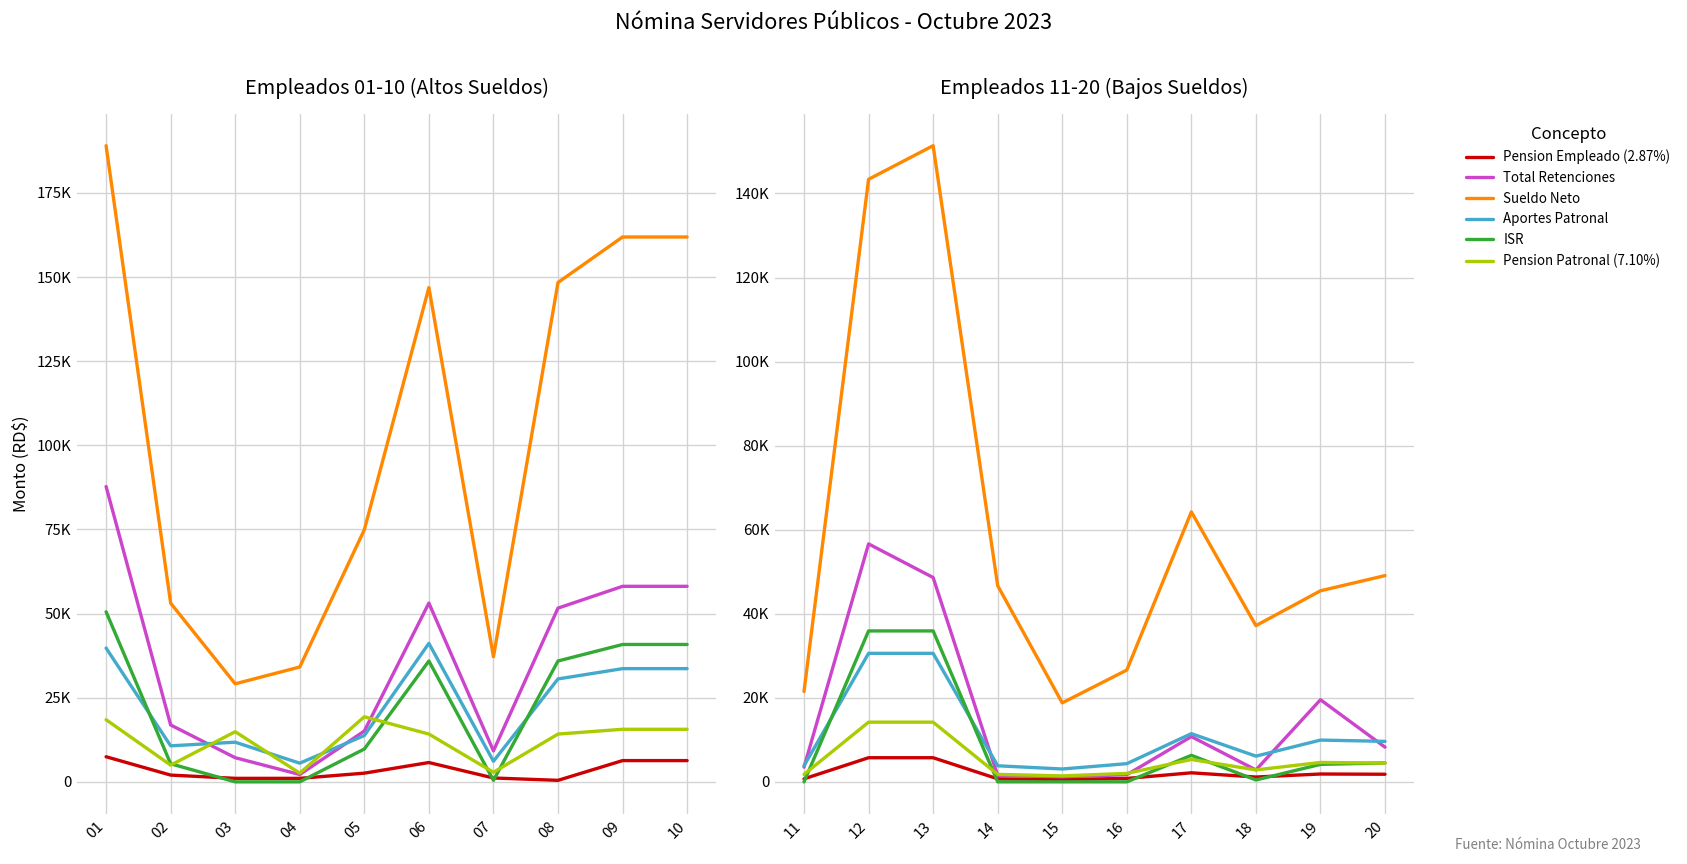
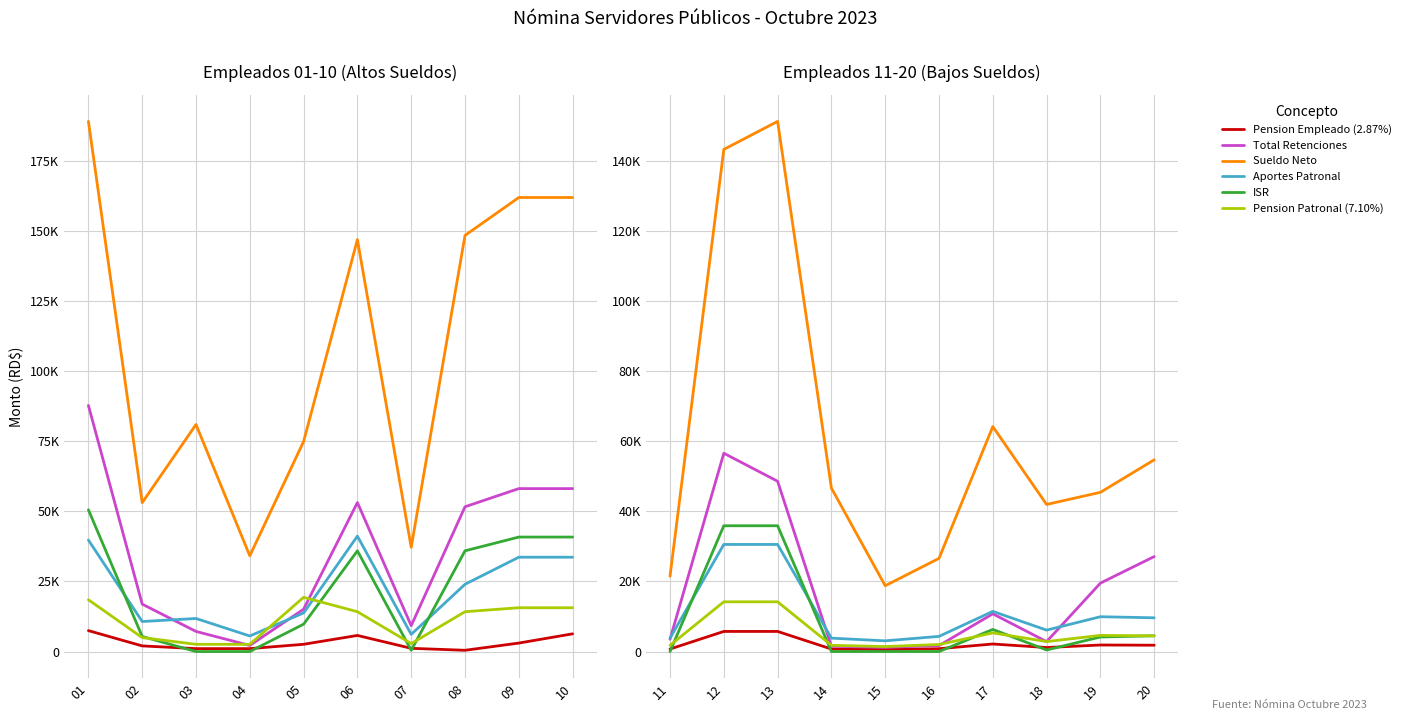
  {
    "Empleados 01-10 (Altos Sueldos)": {
      "Pension Empleado (2.87%)": {
        "01": 7000,
        "02": 2000,
        "03": 1000,
        "04": 1000,
        "05": 3000,
        "06": 6000,
        "08": 0,
-       "09": 6000,
+       "09": 3000,
        "10": 6000
      },
      "Total Retenciones": {
        "01": 88000,
        "02": 17000,
        "03": 7000,
        "05": 15000,
        "06": 53000,
        "07": 9000,
        "08": 52000,
        "09": 58000,
        "10": 58000
      },
      "Sueldo Neto": {
        "01": 189000,
        "02": 53000,
-       "03": 29000,
+       "03": 81000,
        "04": 34000,
        "05": 75000,
        "06": 147000,
        "07": 37000,
        "08": 148000,
        "09": 162000,
        "10": 162000
      },
      "Aportes Patronal": {
        "01": 40000,
        "02": 11000,
        "03": 12000,
        "04": 6000,
        "05": 14000,
        "06": 41000,
        "07": 6000,
-       "08": 31000,
+       "08": 24000,
        "09": 34000,
        "10": 34000
      },
      "ISR": {
        "01": 51000,
        "03": 0,
        "04": 0,
        "05": 10000,
        "06": 36000,
        "08": 36000,
        "09": 41000,
        "10": 41000
      },
      "Pension Patronal (7.10%)": {
        "01": 18000,
-       "03": 15000,
+       "03": 3000,
        "05": 19000,
        "06": 14000,
        "07": 3000,
        "08": 14000,
        "09": 16000,
        "10": 16000
      }
    },
    "Empleados 11-20 (Bajos Sueldos)": {
      "Pension Empleado (2.87%)": {
        "12": 6000,
        "13": 6000,
        "16": 1000,
        "17": 2000,
        "19": 2000,
        "20": 2000
      },
      "Total Retenciones": {
        "12": 57000,
        "13": 49000,
        "19": 20000,
-       "20": 8000
+       "20": 27000
      },
      "Sueldo Neto": {
        "11": 21000,
        "12": 143000,
        "13": 151000,
        "14": 47000,
        "15": 19000,
        "16": 27000,
        "17": 64000,
-       "18": 37000,
+       "18": 42000,
        "19": 45000,
-       "20": 49000
+       "20": 55000
      },
      "Aportes Patronal": {
        "12": 31000,
        "13": 31000,
        "14": 4000,
        "15": 3000,
        "16": 4000,
        "18": 6000,
        "19": 10000,
        "20": 10000
      },
      "ISR": {
        "12": 36000,
        "13": 36000,
        "16": 0,
        "17": 6000
      },
      "Pension Patronal (7.10%)": {
        "11": 2000,
        "12": 14000,
        "13": 14000,
        "17": 5000
      }
    }
  }
